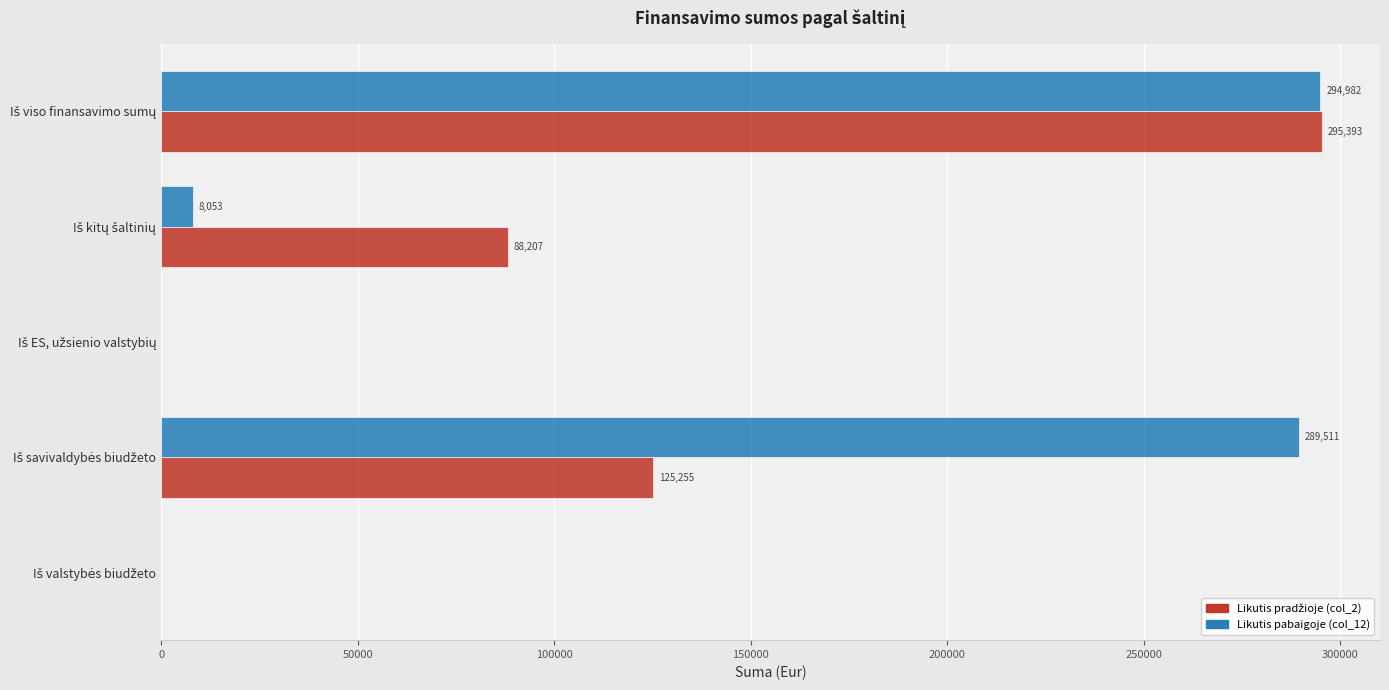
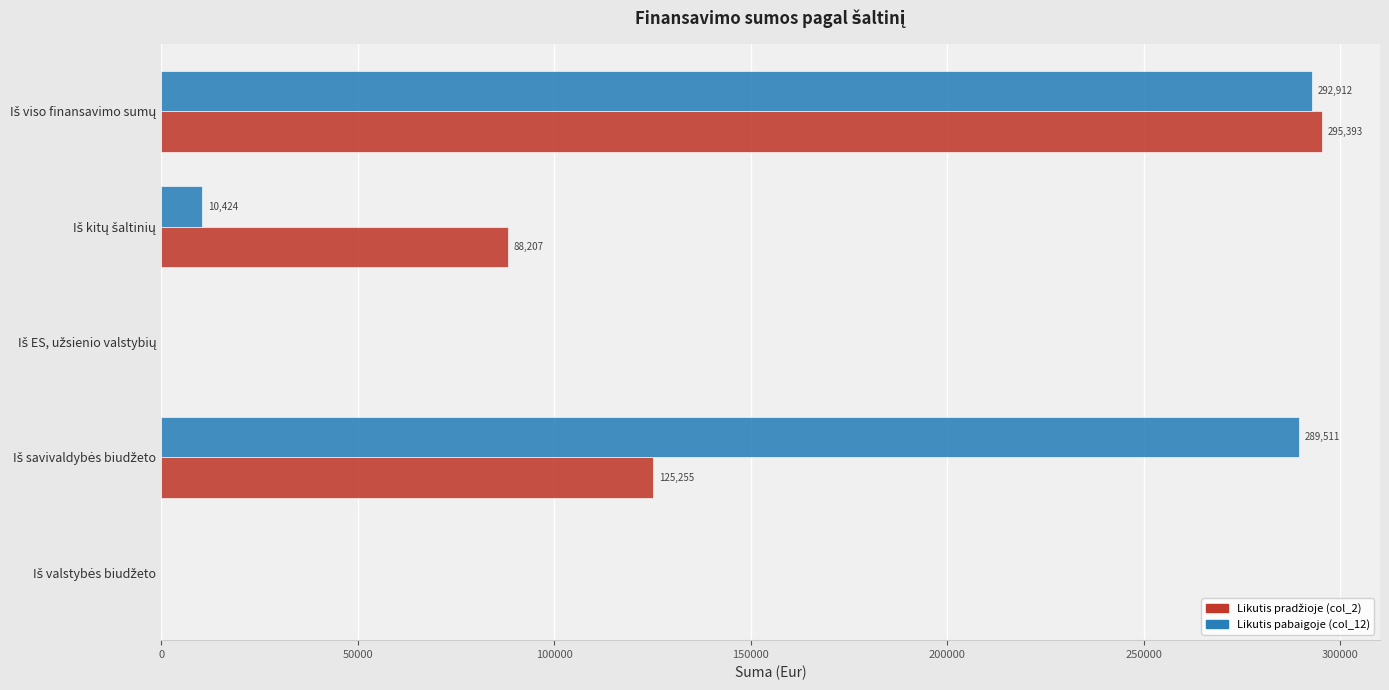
  {
    "Likutis pradžioje (col_2)": {
      "Iš viso finansavimo sumų": "295,393",
      "Iš kitų šaltinių": "88,207",
      "Iš savivaldybės biudžeto": "125,255"
    },
    "Likutis pabaigoje (col_12)": {
-     "Iš viso finansavimo sumų": "294,982",
-     "Iš kitų šaltinių": "8,053",
+     "Iš viso finansavimo sumų": "292,912",
+     "Iš kitų šaltinių": "10,424",
      "Iš savivaldybės biudžeto": "289,511"
    }
  }
